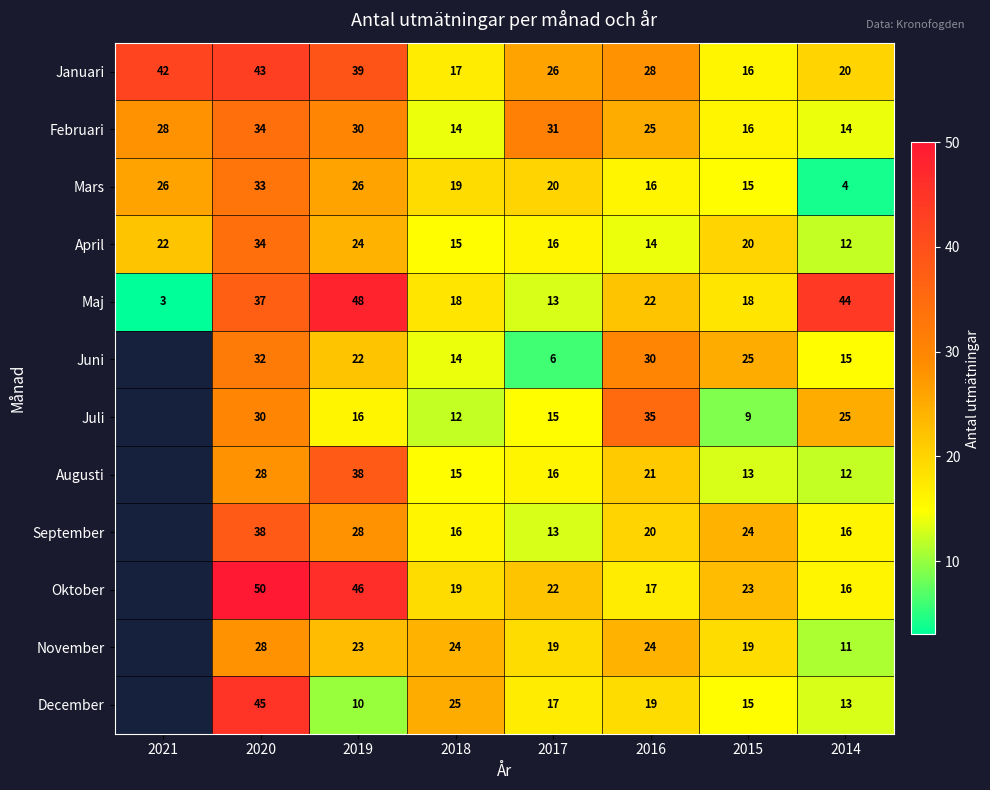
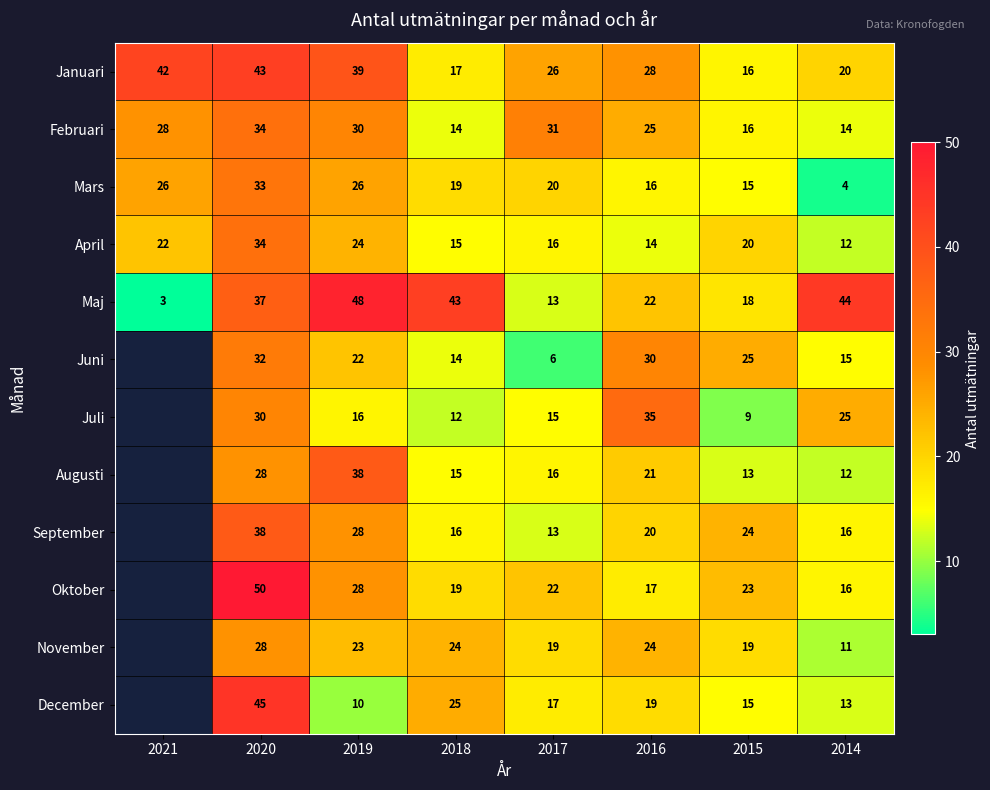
  {
    "Januari": {
      "2021": 42,
      "2020": 43,
      "2019": 39,
      "2018": 17,
      "2017": 26,
      "2016": 28,
      "2015": 16,
      "2014": 20
    },
    "Februari": {
      "2021": 28,
      "2020": 34,
      "2019": 30,
      "2018": 14,
      "2017": 31,
      "2016": 25,
      "2015": 16,
      "2014": 14
    },
    "Mars": {
      "2021": 26,
      "2020": 33,
      "2019": 26,
      "2018": 19,
      "2017": 20,
      "2016": 16,
      "2015": 15,
      "2014": 4
    },
    "April": {
      "2021": 22,
      "2020": 34,
      "2019": 24,
      "2018": 15,
      "2017": 16,
      "2016": 14,
      "2015": 20,
      "2014": 12
    },
    "Maj": {
      "2021": 3,
      "2020": 37,
      "2019": 48,
-     "2018": 18,
+     "2018": 43,
      "2017": 13,
      "2016": 22,
      "2015": 18,
      "2014": 44
    },
    "Juni": {
      "2020": 32,
      "2019": 22,
      "2018": 14,
      "2017": 6,
      "2016": 30,
      "2015": 25,
      "2014": 15
    },
    "Juli": {
      "2020": 30,
      "2019": 16,
      "2018": 12,
      "2017": 15,
      "2016": 35,
      "2015": 9,
      "2014": 25
    },
    "Augusti": {
      "2020": 28,
      "2019": 38,
      "2018": 15,
      "2017": 16,
      "2016": 21,
      "2015": 13,
      "2014": 12
    },
    "September": {
      "2020": 38,
      "2019": 28,
      "2018": 16,
      "2017": 13,
      "2016": 20,
      "2015": 24,
      "2014": 16
    },
    "Oktober": {
      "2020": 50,
-     "2019": 46,
+     "2019": 28,
      "2018": 19,
      "2017": 22,
      "2016": 17,
      "2015": 23,
      "2014": 16
    },
    "November": {
      "2020": 28,
      "2019": 23,
      "2018": 24,
      "2017": 19,
      "2016": 24,
      "2015": 19,
      "2014": 11
    },
    "December": {
      "2020": 45,
      "2019": 10,
      "2018": 25,
      "2017": 17,
      "2016": 19,
      "2015": 15,
      "2014": 13
    }
  }
